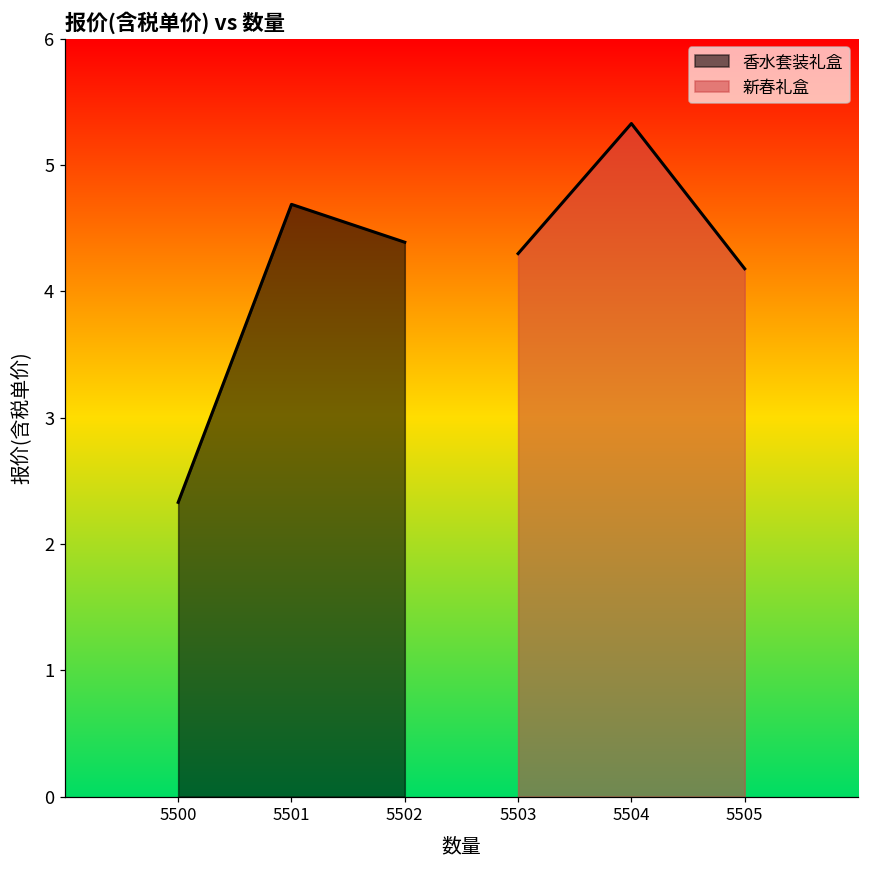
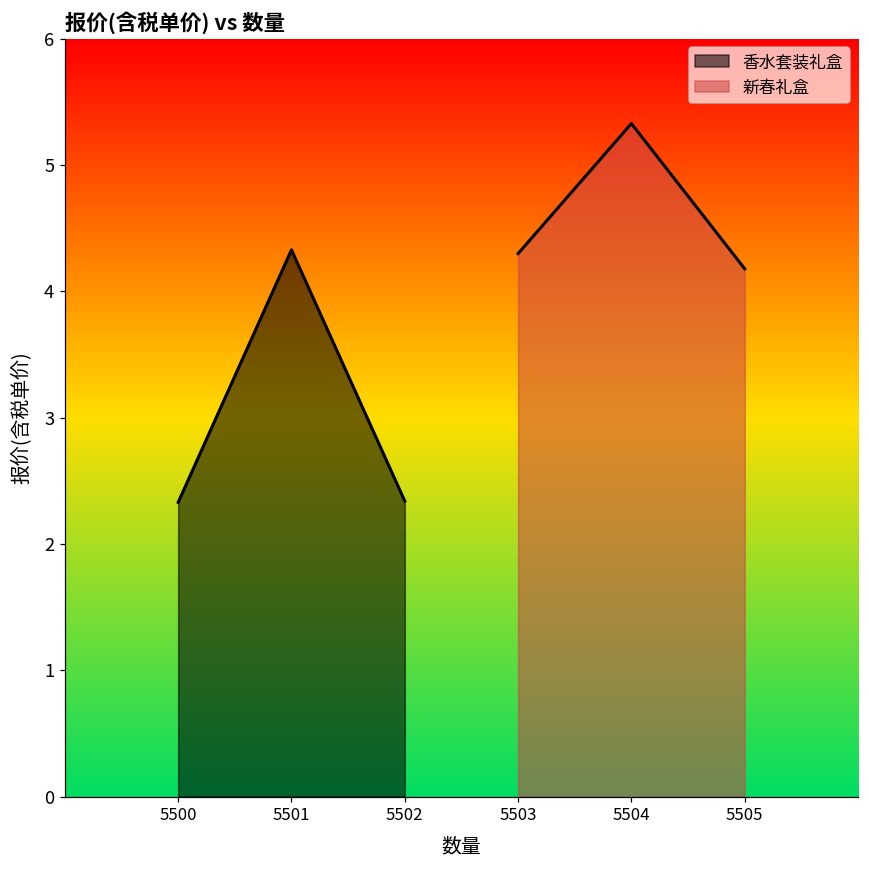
  {
    "香水套装礼盒": {
      "5500": 2.33,
-     "5501": 4.69,
-     "5502": 4.39
+     "5501": 4.33,
+     "5502": 2.34
    },
    "新春礼盒": {
      "5503": 4.30,
      "5504": 5.33,
      "5505": 4.18
    }
  }
